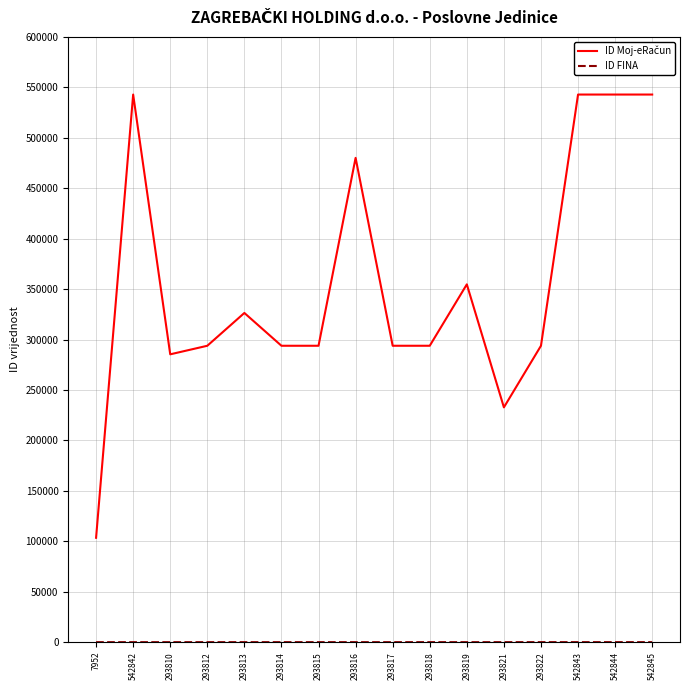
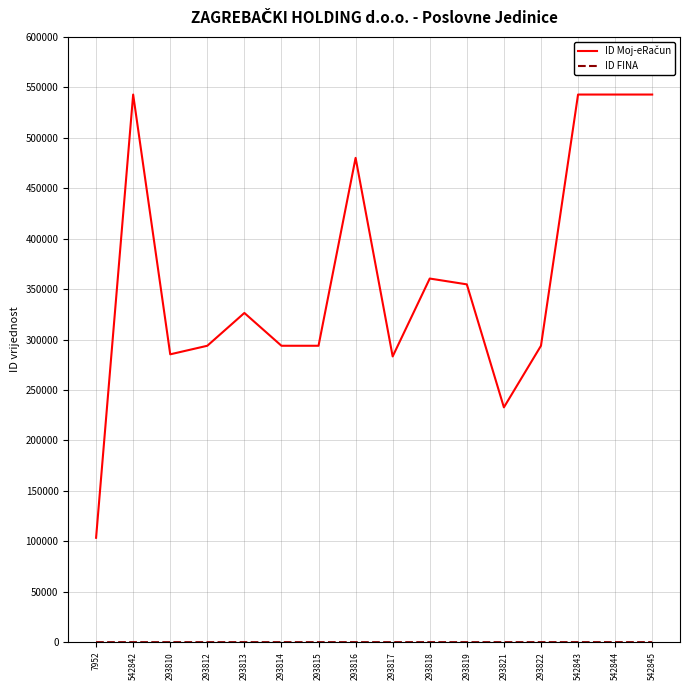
  {
    "ID Moj-eRačun": {
      "7952": 103000,
      "542842": 543000,
      "293810": 285000,
      "293812": 294000,
      "293813": 326000,
      "293814": 294000,
      "293815": 294000,
      "293816": 480000,
-     "293817": 294000,
-     "293818": 294000,
+     "293817": 283000,
+     "293818": 360000,
      "293819": 355000,
      "293821": 233000,
      "293822": 294000,
      "542843": 543000,
      "542844": 543000,
      "542845": 543000
    },
    "ID FINA": {
      "7952": 0,
      "542842": 0,
      "293810": 0,
      "293812": 0,
      "293813": 0,
      "293814": 0,
      "293815": 0,
      "293816": 0,
      "293817": 0,
      "293818": 0,
      "293819": 0,
      "293821": 0,
      "293822": 0,
      "542843": 0,
      "542844": 0,
      "542845": 0
    }
  }
